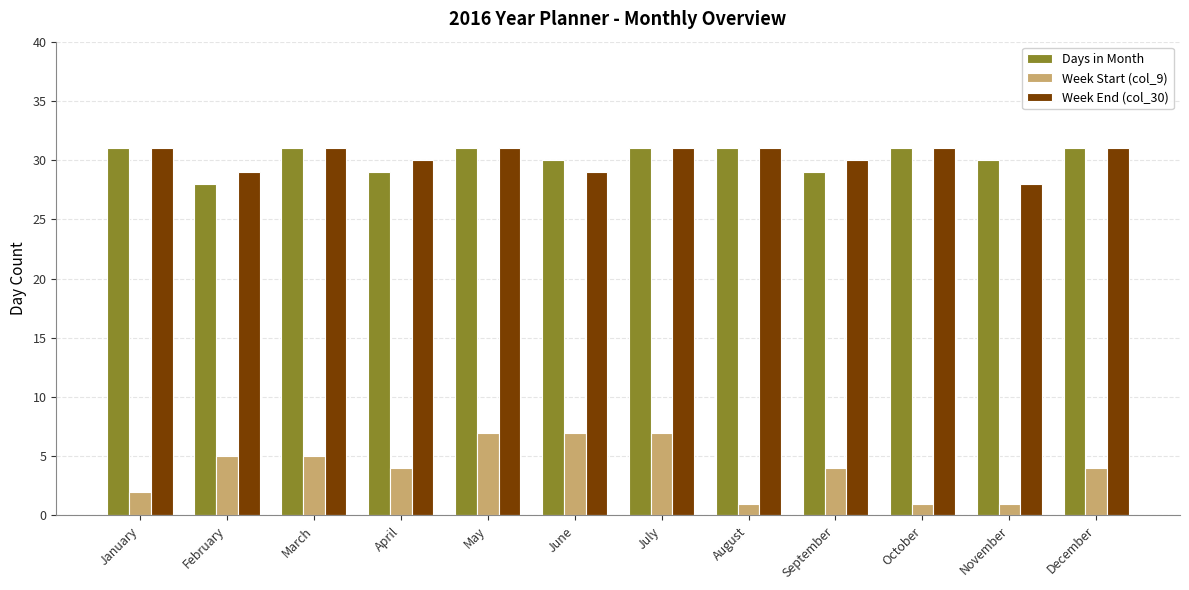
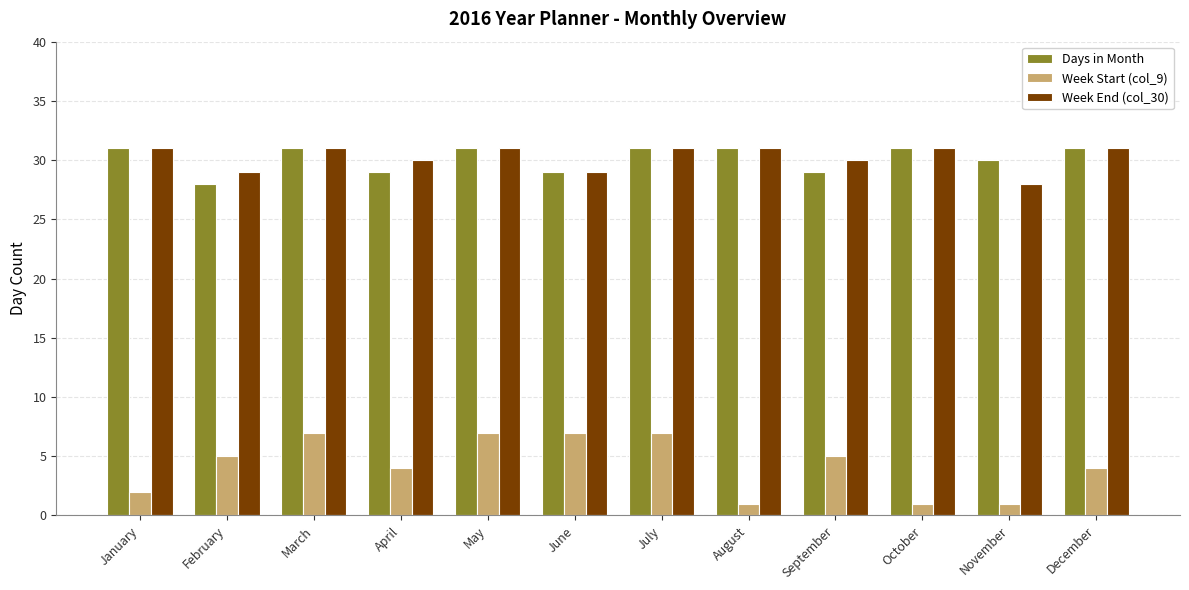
  {
    "Days in Month": {
      "January": 31,
      "February": 28,
      "March": 31,
      "April": 29,
      "May": 31,
-     "June": 30,
+     "June": 29,
      "July": 31,
      "August": 31,
      "September": 29,
      "October": 31,
      "November": 30,
      "December": 31
    },
    "Week Start (col_9)": {
      "January": 2,
      "February": 5,
-     "March": 5,
+     "March": 7,
      "April": 4,
      "May": 7,
      "June": 7,
      "July": 7,
      "August": 1,
-     "September": 4,
+     "September": 5,
      "October": 1,
      "November": 1,
      "December": 4
    },
    "Week End (col_30)": {
      "January": 31,
      "February": 29,
      "March": 31,
      "April": 30,
      "May": 31,
      "June": 29,
      "July": 31,
      "August": 31,
      "September": 30,
      "October": 31,
      "November": 28,
      "December": 31
    }
  }
